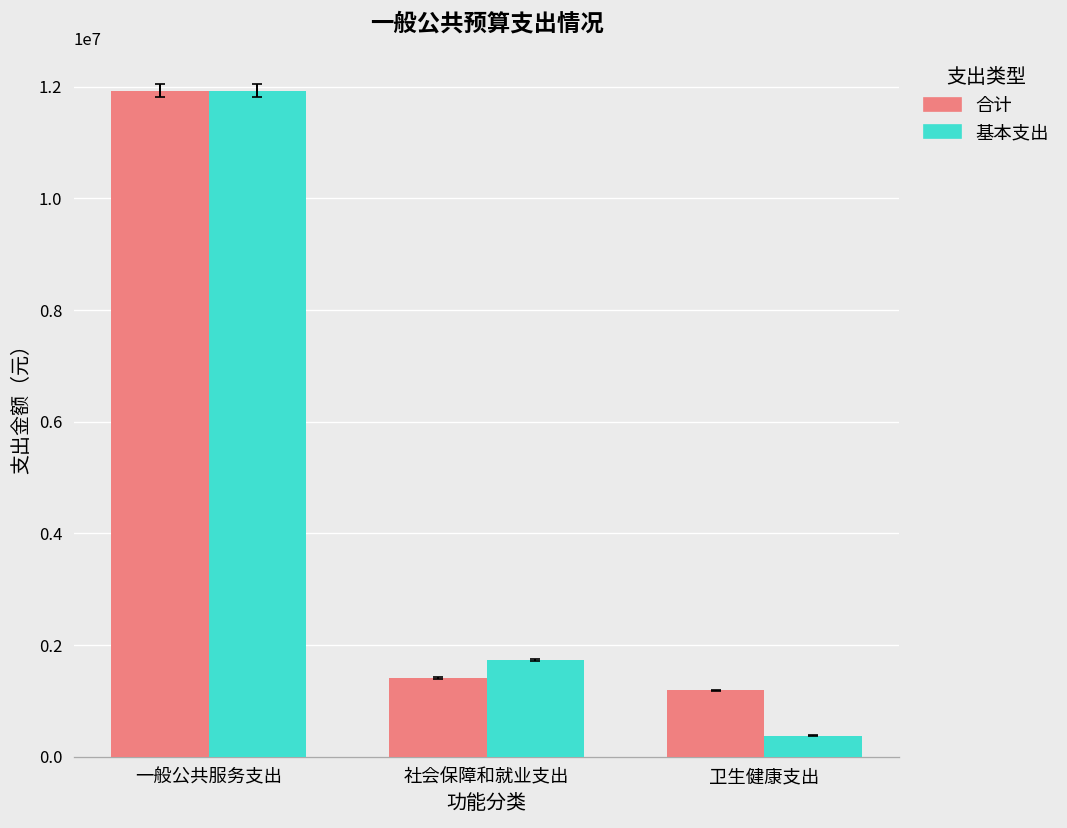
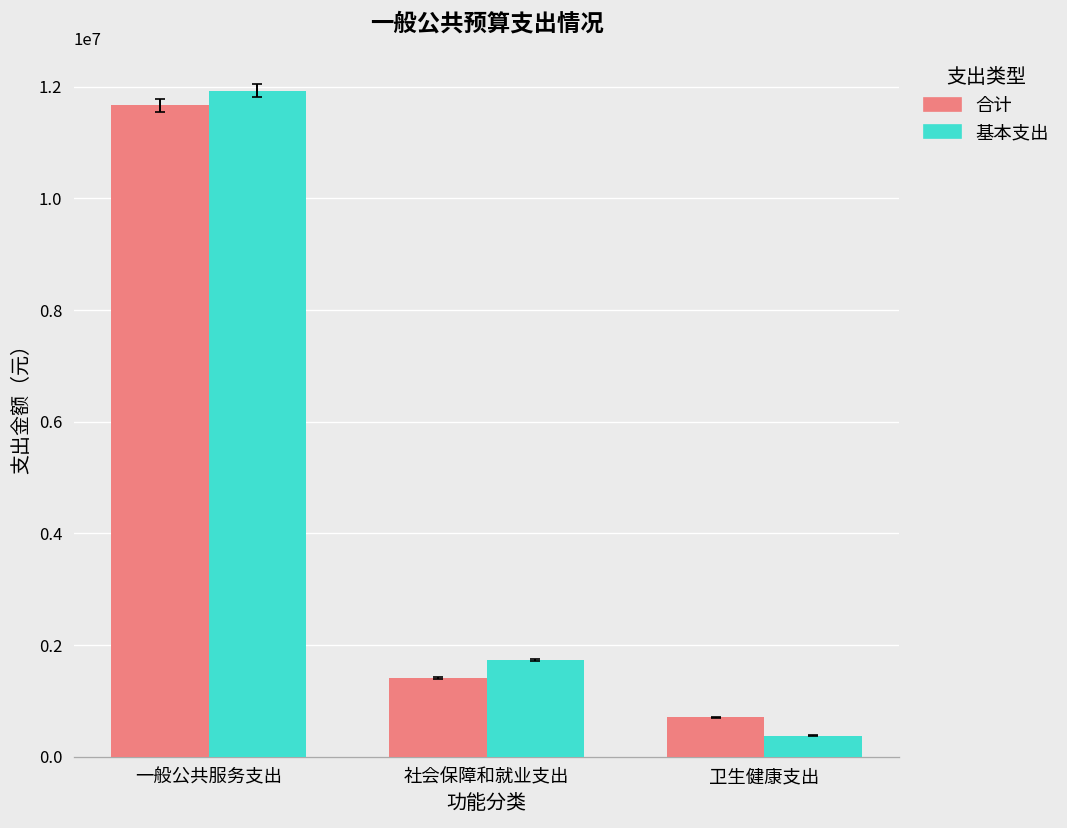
  {
    "合计": {
-     "一般公共服务支出": 11900000,
+     "一般公共服务支出": 11700000,
      "社会保障和就业支出": 1400000,
-     "卫生健康支出": 1200000
+     "卫生健康支出": 700000
    },
    "基本支出": {
      "一般公共服务支出": 11900000,
      "社会保障和就业支出": 1700000,
      "卫生健康支出": 400000
    }
  }
